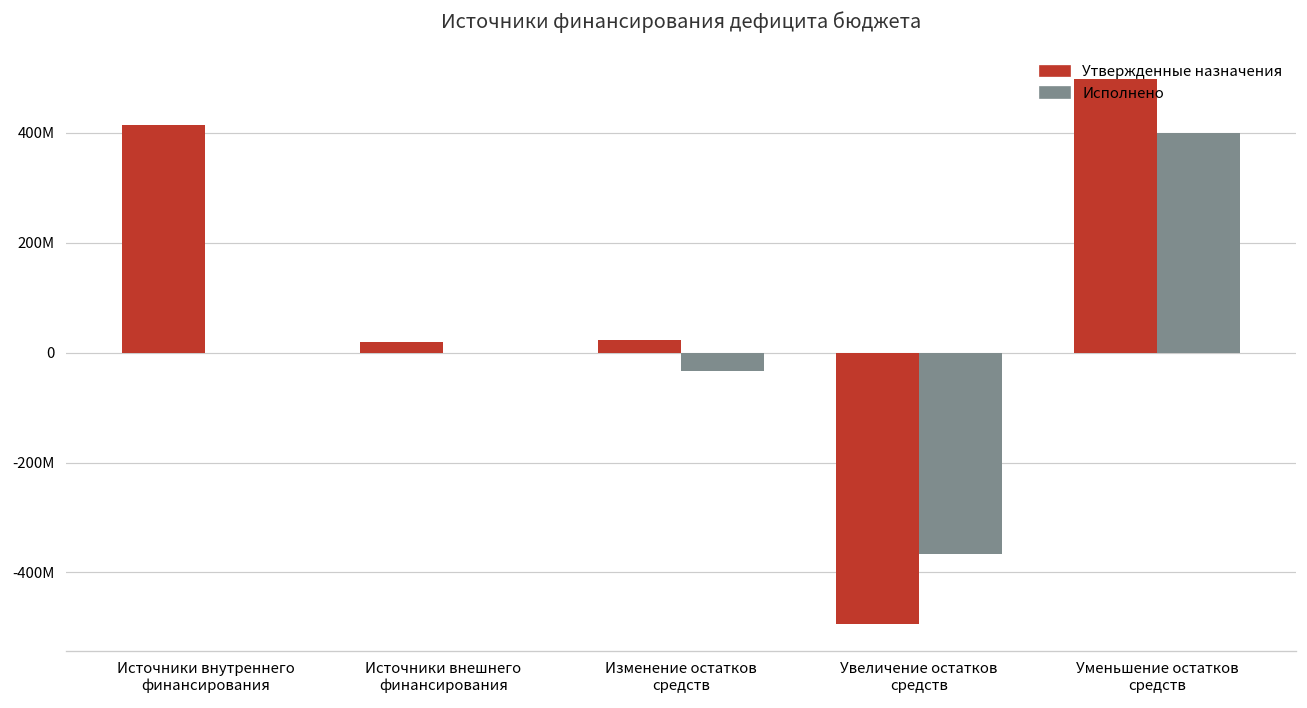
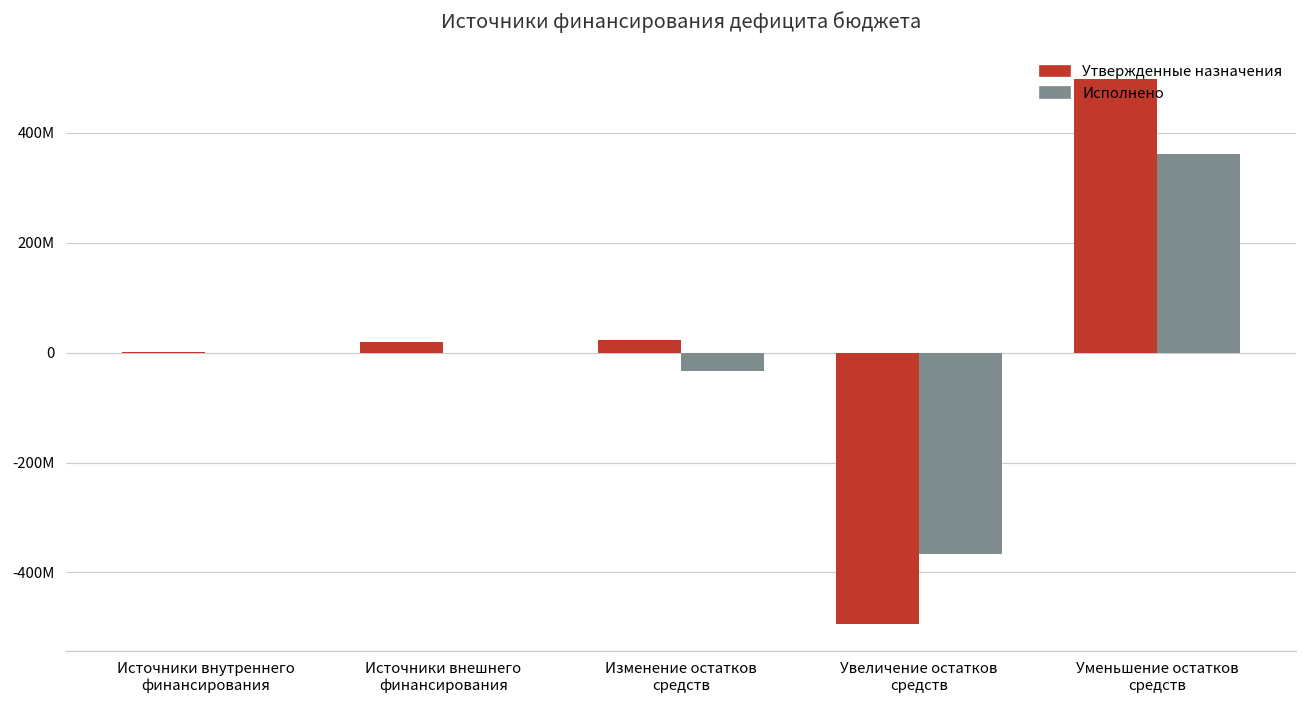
  {
    "Утвержденные назначения": {
-     "Источники внутреннего финансирования": 410000000,
+     "Источники внутреннего финансирования": 0,
      "Источники внешнего финансирования": 20000000,
      "Изменение остатков средств": 20000000,
      "Увеличение остатков средств": -490000000,
      "Уменьшение остатков средств": 500000000
    },
    "Исполнено": {
      "Источники внутреннего финансирования": 0,
      "Источники внешнего финансирования": 0,
      "Изменение остатков средств": -30000000,
      "Увеличение остатков средств": -370000000,
-     "Уменьшение остатков средств": 400000000
+     "Уменьшение остатков средств": 360000000
    }
  }
